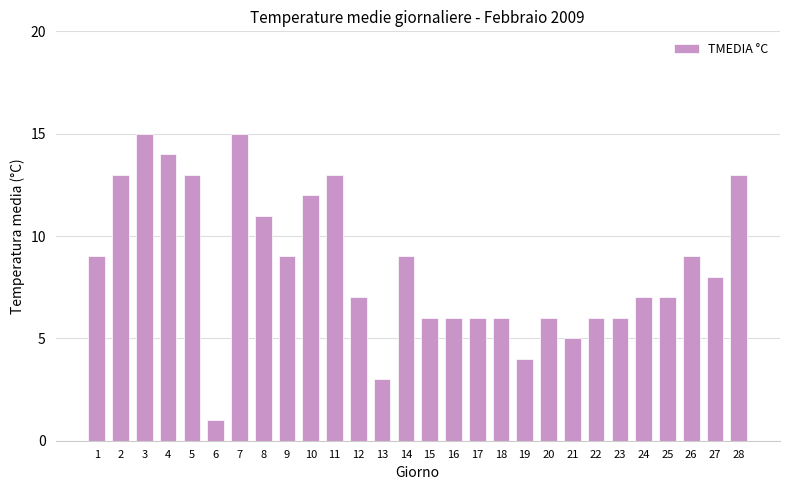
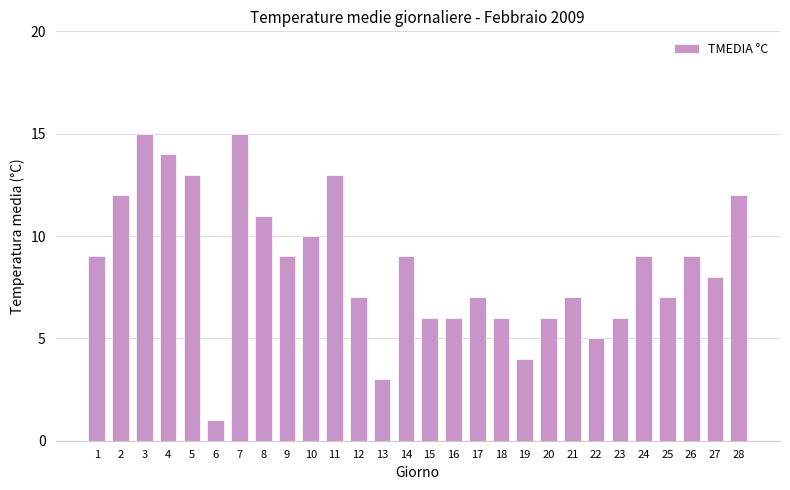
  {
    "1": 9,
-   "2": 13,
+   "2": 12,
    "3": 15,
    "4": 14,
    "5": 13,
    "6": 1,
    "7": 15,
    "8": 11,
    "9": 9,
-   "10": 12,
+   "10": 10,
    "11": 13,
    "12": 7,
    "13": 3,
    "14": 9,
    "15": 6,
    "16": 6,
-   "17": 6,
+   "17": 7,
    "18": 6,
    "19": 4,
    "20": 6,
-   "21": 5,
-   "22": 6,
+   "21": 7,
+   "22": 5,
    "23": 6,
-   "24": 7,
+   "24": 9,
    "25": 7,
    "26": 9,
    "27": 8,
-   "28": 13
+   "28": 12
  }
